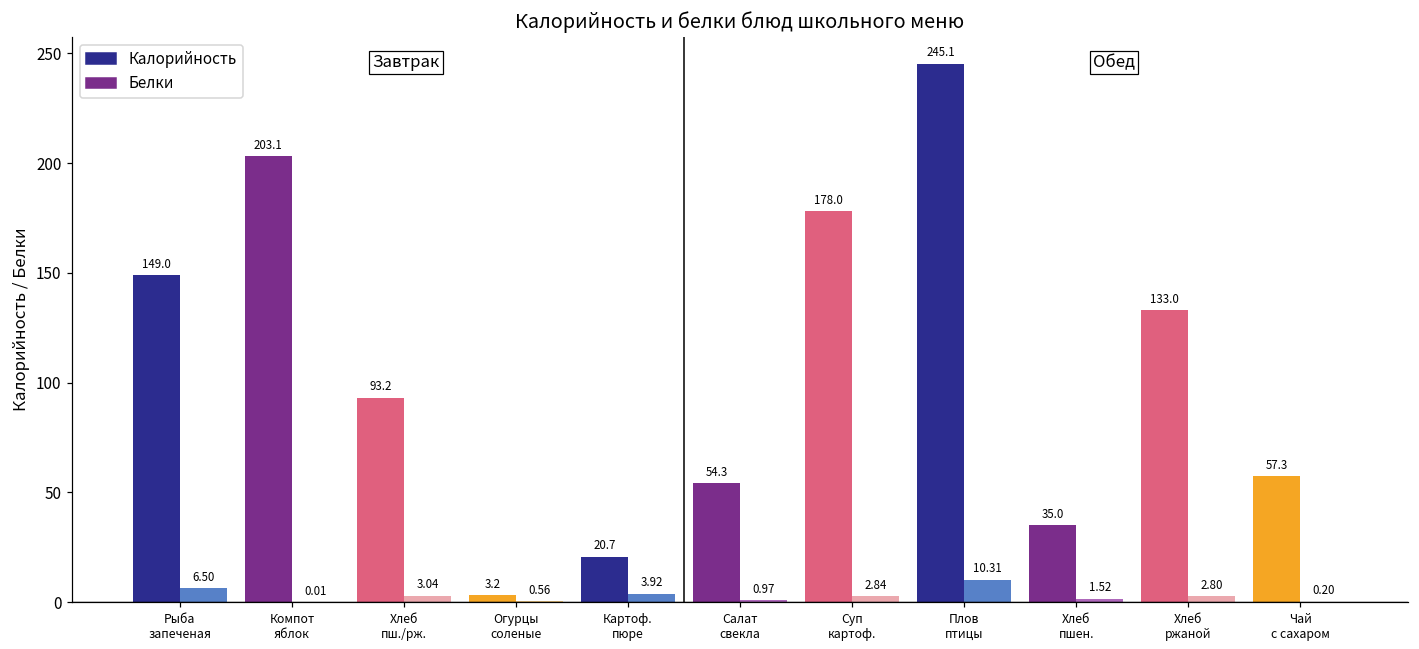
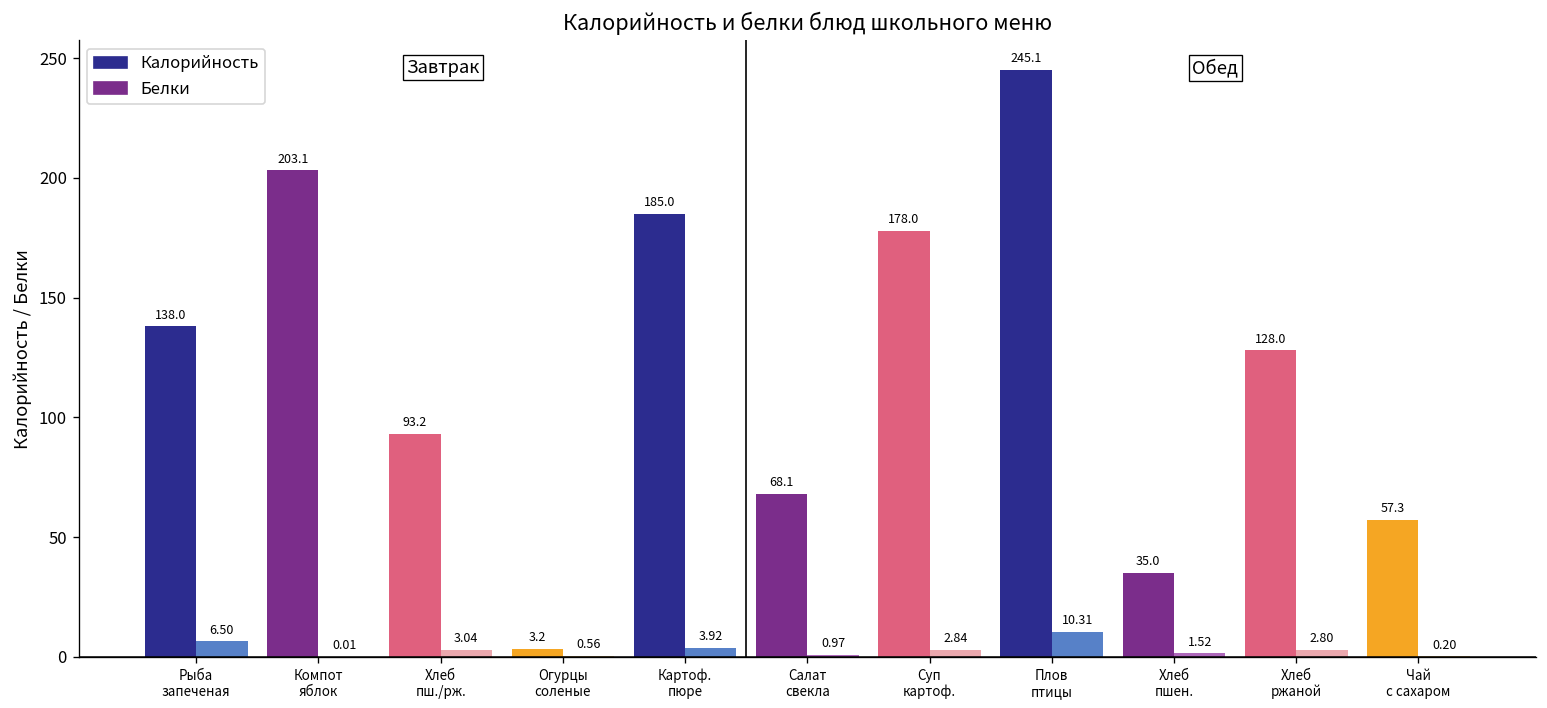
  {
    "Калорийность": {
-     "Рыба запеченая": 149.0,
+     "Рыба запеченая": 138.0,
      "Компот яблок": 203.1,
      "Хлеб пш./рж.": 93.2,
      "Огурцы соленые": 3.2,
-     "Картоф. пюре": 20.7,
-     "Салат свекла": 54.3,
+     "Картоф. пюре": 185.0,
+     "Салат свекла": 68.1,
      "Суп картоф.": 178.0,
      "Плов птицы": 245.1,
      "Хлеб пшен.": 35.0,
-     "Хлеб ржаной": 133.0,
+     "Хлеб ржаной": 128.0,
      "Чай с сахаром": 57.3
    }
  }
